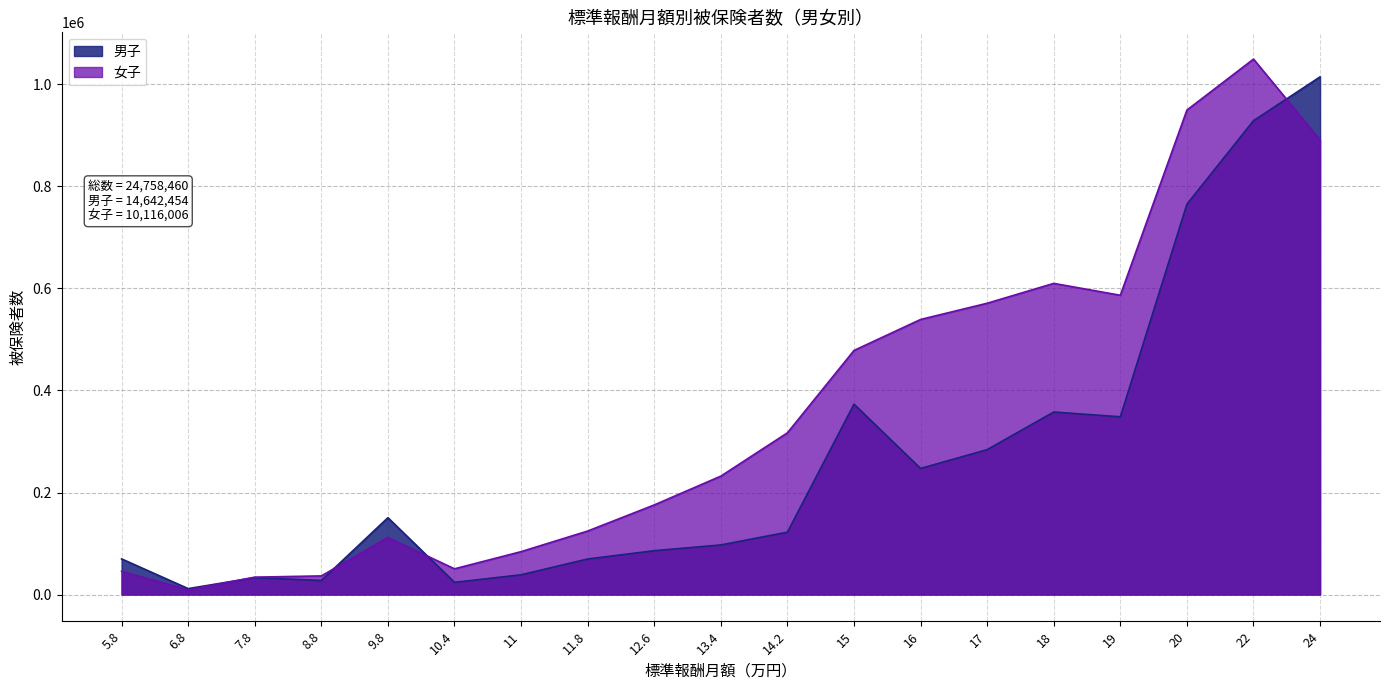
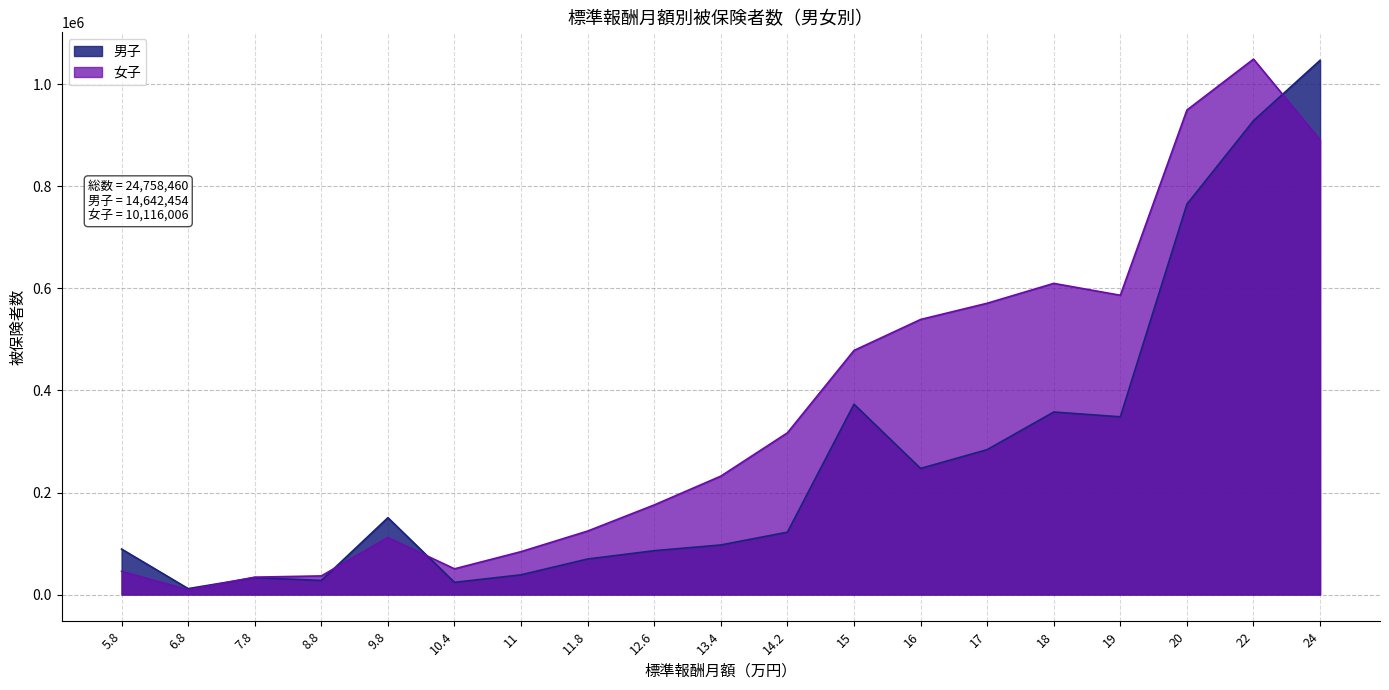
  {
    "男子": {
-     "5.8": 70000,
+     "5.8": 90000,
      "8.8": 30000,
      "9.8": 150000,
      "10.4": 20000,
      "11": 40000,
      "11.8": 70000,
      "12.6": 90000,
      "13.4": 100000,
      "14.2": 120000,
      "15": 370000,
      "16": 250000,
      "17": 280000,
      "18": 360000,
      "19": 350000,
      "20": 770000,
      "22": 930000,
-     "24": 1010000
+     "24": 1050000
    },
    "女子": {
      "5.8": 50000,
      "8.8": 40000,
      "9.8": 110000,
      "10.4": 50000,
      "11": 80000,
      "11.8": 120000,
      "12.6": 180000,
      "13.4": 230000,
      "14.2": 320000,
      "15": 480000,
      "16": 540000,
      "17": 570000,
      "18": 610000,
      "19": 590000,
      "20": 950000,
      "22": 1050000,
      "24": 890000
    }
  }
